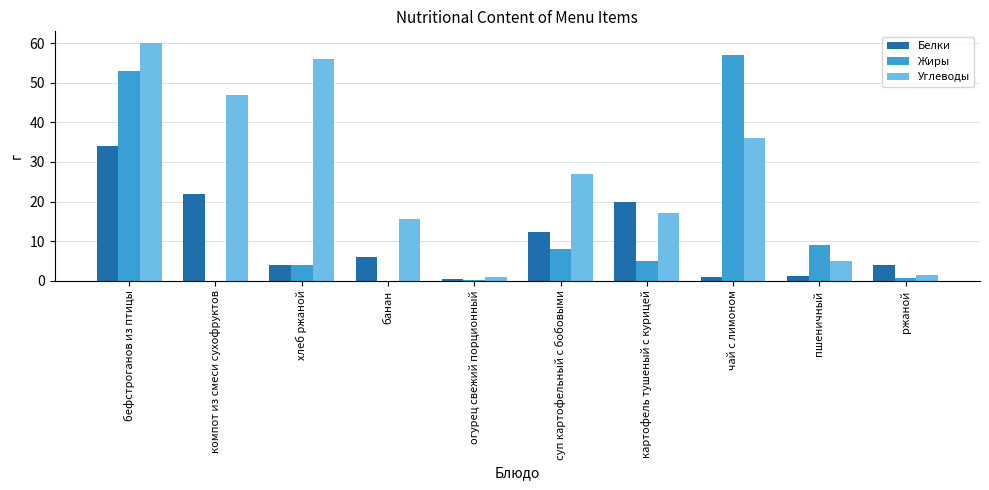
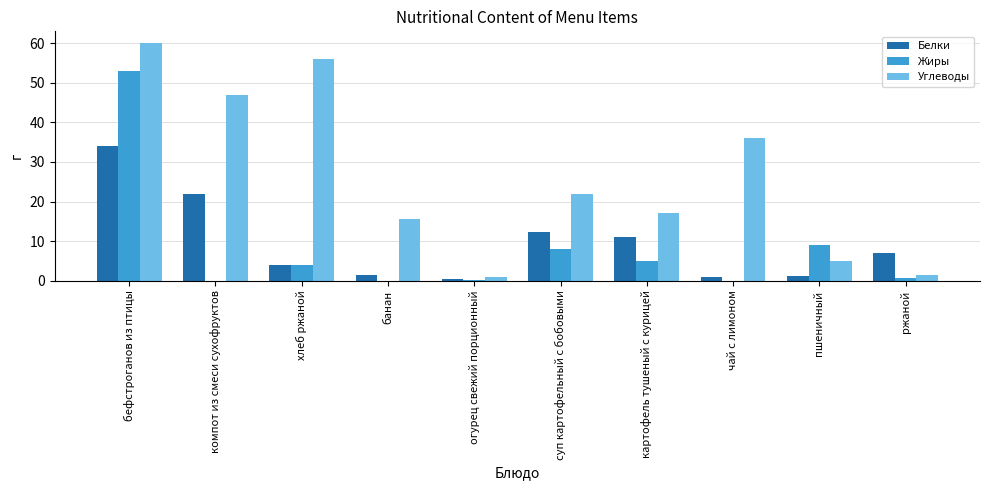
  {
    "Белки": {
      "бефстроганов из птицы": 34,
      "компот из смеси сухофруктов": 22,
      "хлеб ржаной": 4,
-     "банан": 6,
+     "банан": 2,
      "суп картофельный с бобовыми": 12,
-     "картофель тушеный с курицей": 20,
+     "картофель тушеный с курицей": 11,
      "чай с лимоном": 1,
      "пшеничный": 1,
-     "ржаной": 4
+     "ржаной": 7
    },
    "Жиры": {
      "бефстроганов из птицы": 53,
      "компот из смеси сухофруктов": 0,
      "хлеб ржаной": 4,
      "банан": 0,
      "суп картофельный с бобовыми": 8,
      "картофель тушеный с курицей": 5,
-     "чай с лимоном": 57,
+     "чай с лимоном": 0,
      "пшеничный": 9,
      "ржаной": 1
    },
    "Углеводы": {
      "бефстроганов из птицы": 60,
      "компот из смеси сухофруктов": 47,
      "хлеб ржаной": 56,
      "банан": 16,
      "огурец свежий порционный": 1,
-     "суп картофельный с бобовыми": 27,
+     "суп картофельный с бобовыми": 22,
      "картофель тушеный с курицей": 17,
      "чай с лимоном": 36,
      "пшеничный": 5,
      "ржаной": 1
    }
  }
